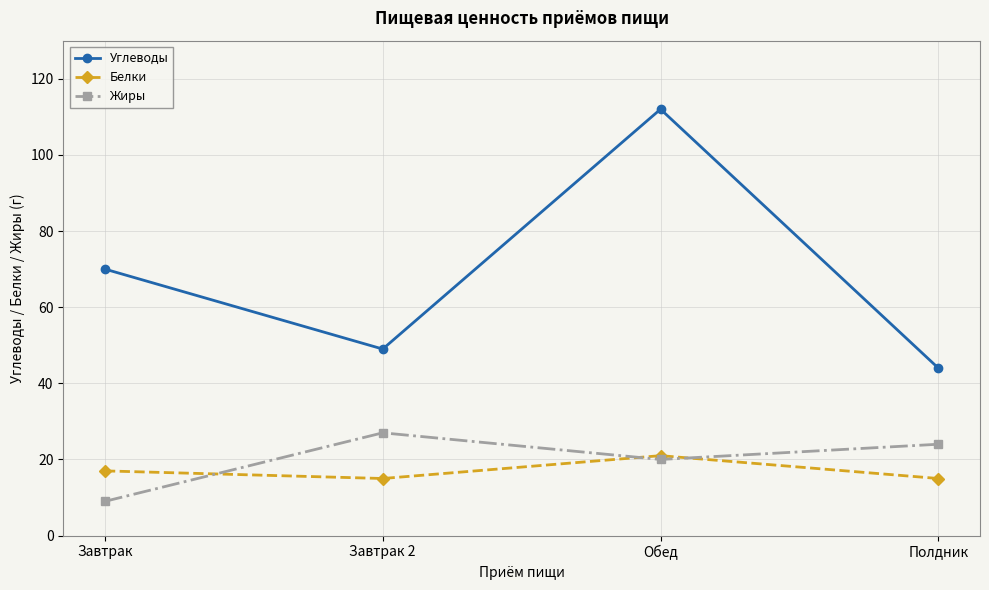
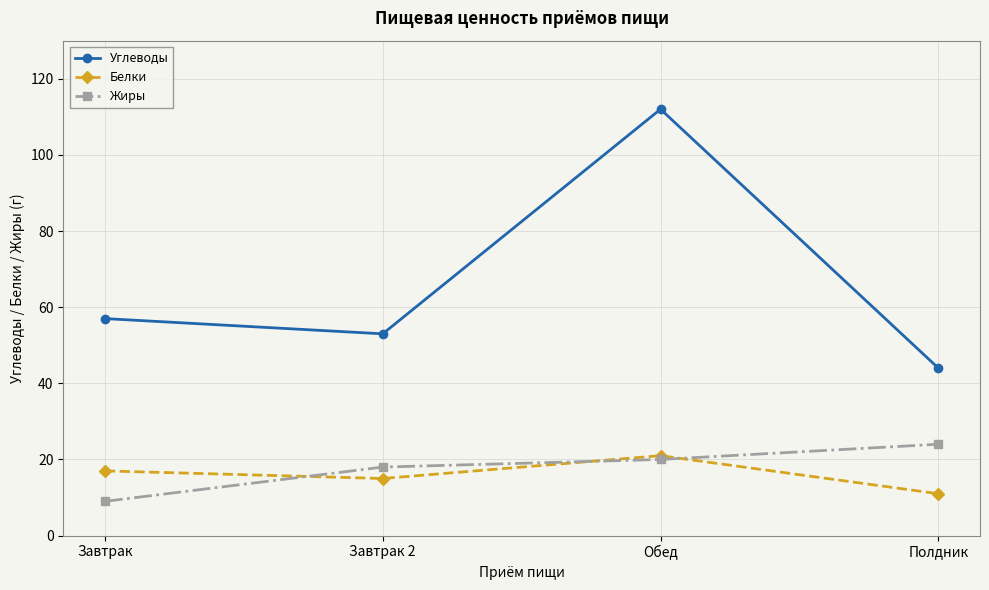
  {
    "Углеводы": {
-     "Завтрак": 70,
-     "Завтрак 2": 49,
+     "Завтрак": 57,
+     "Завтрак 2": 53,
      "Обед": 112,
      "Полдник": 44
    },
    "Белки": {
      "Завтрак": 17,
      "Завтрак 2": 15,
      "Обед": 21,
-     "Полдник": 15
+     "Полдник": 11
    },
    "Жиры": {
      "Завтрак": 9,
-     "Завтрак 2": 27,
+     "Завтрак 2": 18,
      "Обед": 20,
      "Полдник": 24
    }
  }
